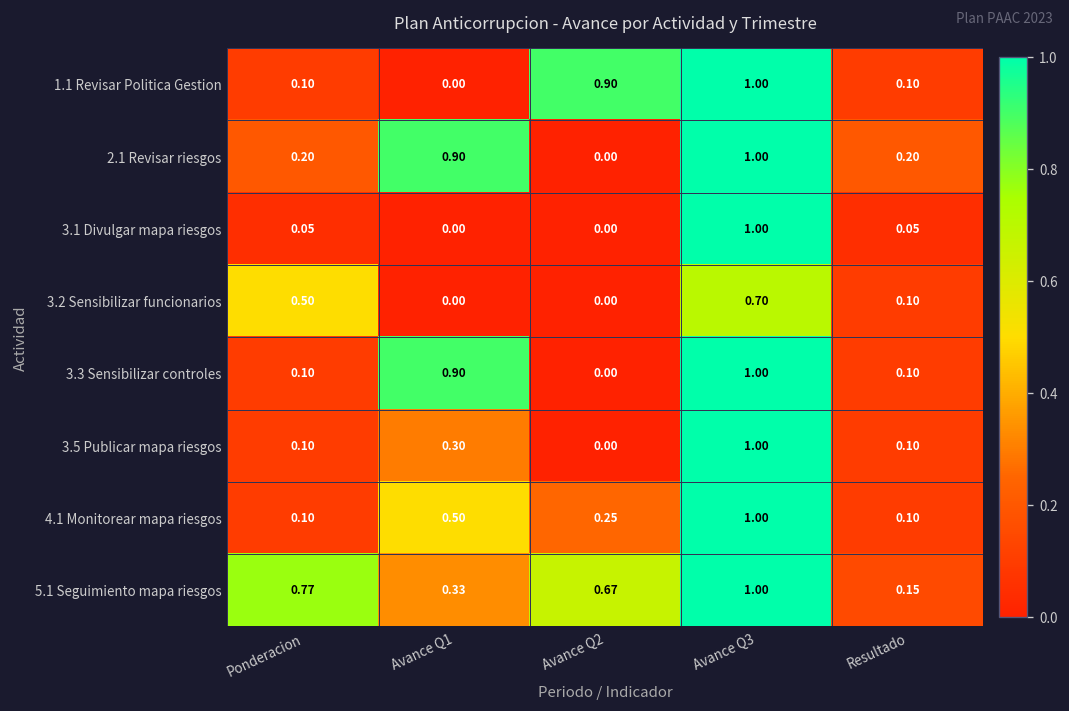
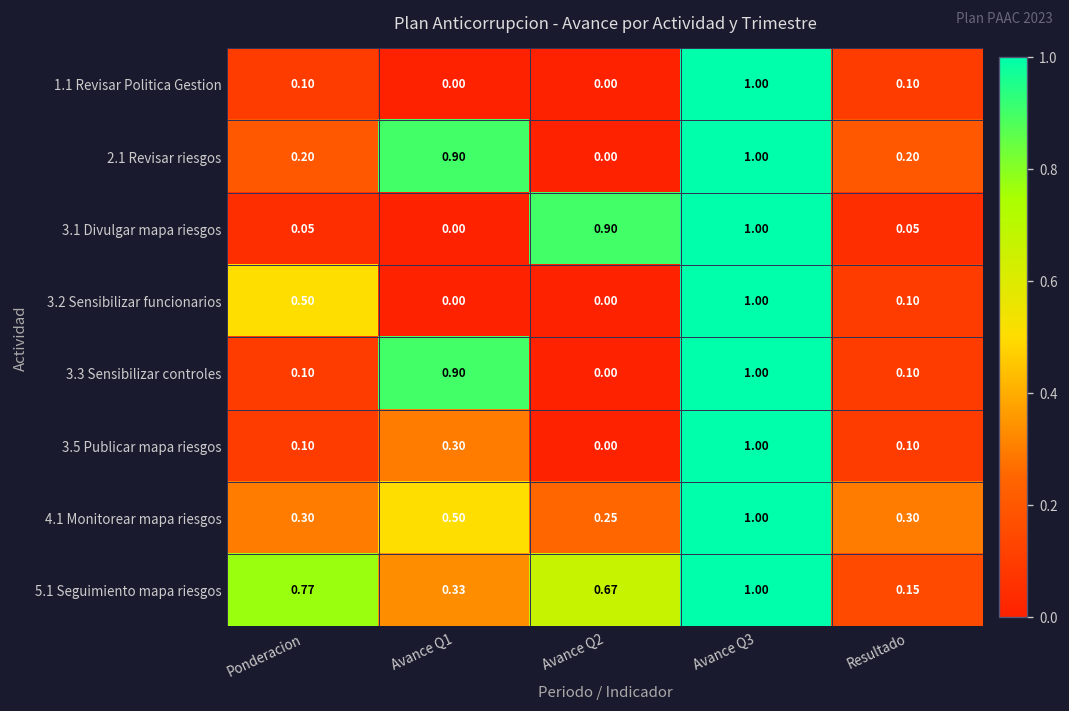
  {
    "1.1 Revisar Politica Gestion": {
      "Ponderacion": 0.10,
      "Avance Q1": 0.00,
-     "Avance Q2": 0.90,
+     "Avance Q2": 0.00,
      "Avance Q3": 1.00,
      "Resultado": 0.10
    },
    "2.1 Revisar riesgos": {
      "Ponderacion": 0.20,
      "Avance Q1": 0.90,
      "Avance Q2": 0.00,
      "Avance Q3": 1.00,
      "Resultado": 0.20
    },
    "3.1 Divulgar mapa riesgos": {
      "Ponderacion": 0.05,
      "Avance Q1": 0.00,
-     "Avance Q2": 0.00,
+     "Avance Q2": 0.90,
      "Avance Q3": 1.00,
      "Resultado": 0.05
    },
    "3.2 Sensibilizar funcionarios": {
      "Ponderacion": 0.50,
      "Avance Q1": 0.00,
      "Avance Q2": 0.00,
-     "Avance Q3": 0.70,
+     "Avance Q3": 1.00,
      "Resultado": 0.10
    },
    "3.3 Sensibilizar controles": {
      "Ponderacion": 0.10,
      "Avance Q1": 0.90,
      "Avance Q2": 0.00,
      "Avance Q3": 1.00,
      "Resultado": 0.10
    },
    "3.5 Publicar mapa riesgos": {
      "Ponderacion": 0.10,
      "Avance Q1": 0.30,
      "Avance Q2": 0.00,
      "Avance Q3": 1.00,
      "Resultado": 0.10
    },
    "4.1 Monitorear mapa riesgos": {
-     "Ponderacion": 0.10,
+     "Ponderacion": 0.30,
      "Avance Q1": 0.50,
      "Avance Q2": 0.25,
      "Avance Q3": 1.00,
-     "Resultado": 0.10
+     "Resultado": 0.30
    },
    "5.1 Seguimiento mapa riesgos": {
      "Ponderacion": 0.77,
      "Avance Q1": 0.33,
      "Avance Q2": 0.67,
      "Avance Q3": 1.00,
      "Resultado": 0.15
    }
  }
